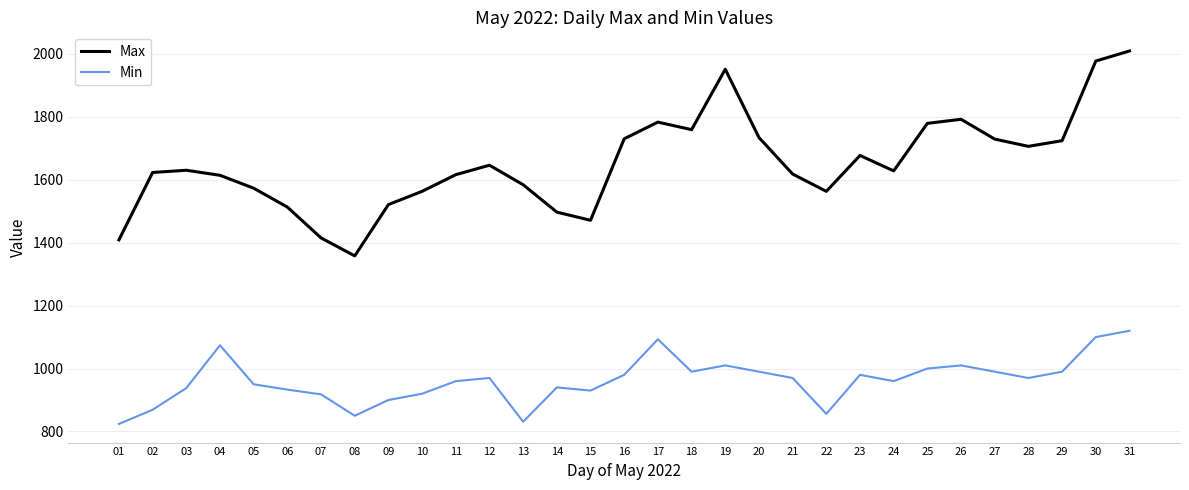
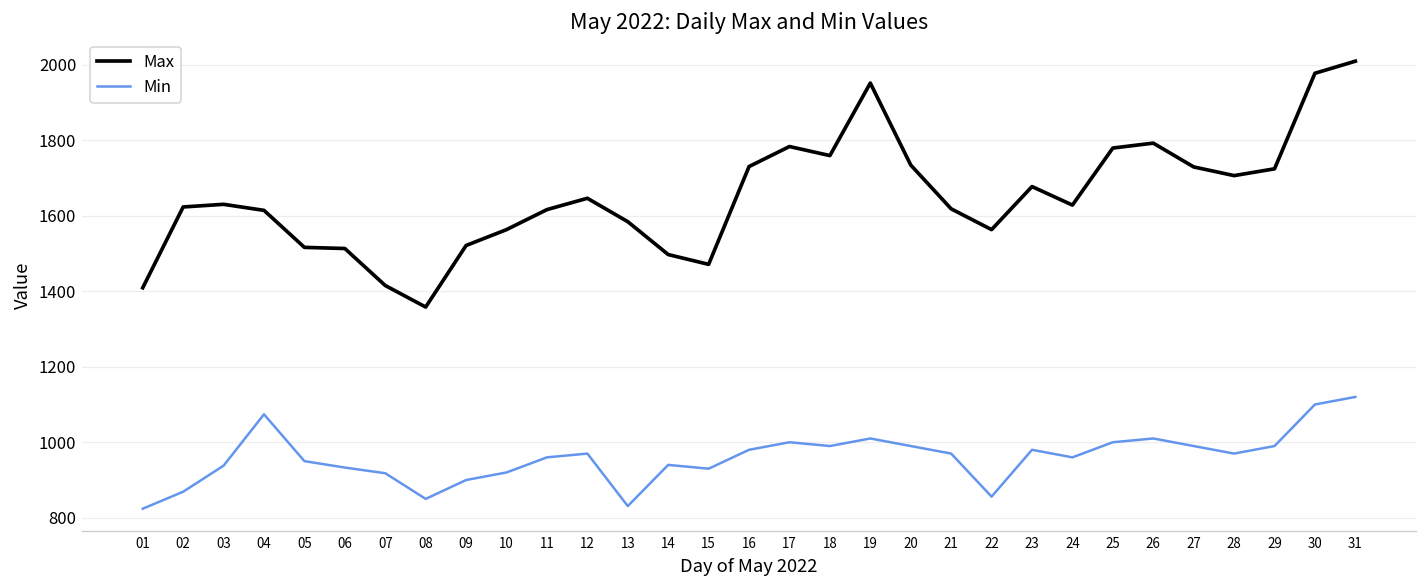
  {
    "Max": {
      "01": 1410,
      "02": 1620,
      "03": 1630,
      "04": 1610,
-     "05": 1570,
+     "05": 1520,
      "06": 1510,
      "07": 1420,
      "08": 1360,
      "09": 1520,
      "10": 1560,
      "11": 1620,
      "12": 1650,
      "13": 1580,
      "14": 1500,
      "15": 1470,
      "16": 1730,
      "17": 1780,
      "18": 1760,
      "19": 1950,
      "20": 1730,
      "21": 1620,
      "22": 1560,
      "23": 1680,
      "24": 1630,
      "25": 1780,
      "26": 1790,
      "27": 1730,
      "28": 1710,
      "29": 1720,
      "30": 1980,
      "31": 2010
    },
    "Min": {
      "01": 820,
      "02": 870,
      "03": 940,
      "04": 1070,
      "05": 950,
      "06": 930,
      "07": 920,
      "08": 850,
      "09": 900,
      "10": 920,
      "11": 960,
      "12": 970,
      "13": 830,
      "14": 940,
      "15": 930,
      "16": 980,
-     "17": 1090,
+     "17": 1000,
      "18": 990,
      "19": 1010,
      "20": 990,
      "21": 970,
      "22": 860,
      "23": 980,
      "24": 960,
      "25": 1000,
      "26": 1010,
      "27": 990,
      "28": 970,
      "29": 990,
      "30": 1100,
      "31": 1120
    }
  }
